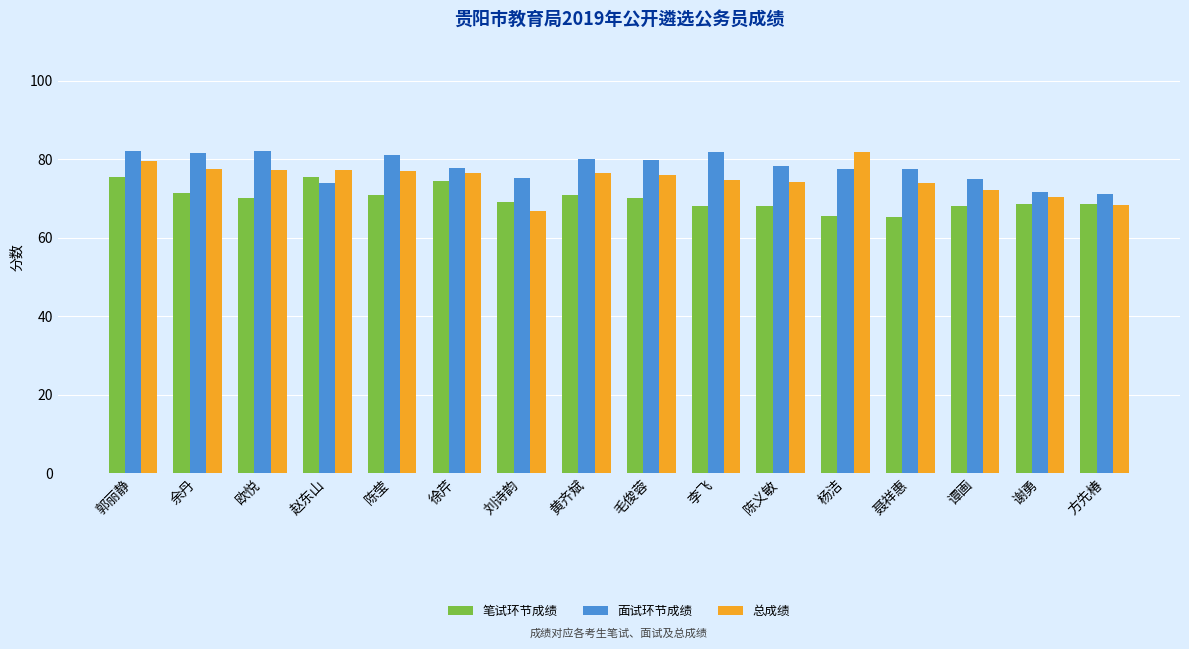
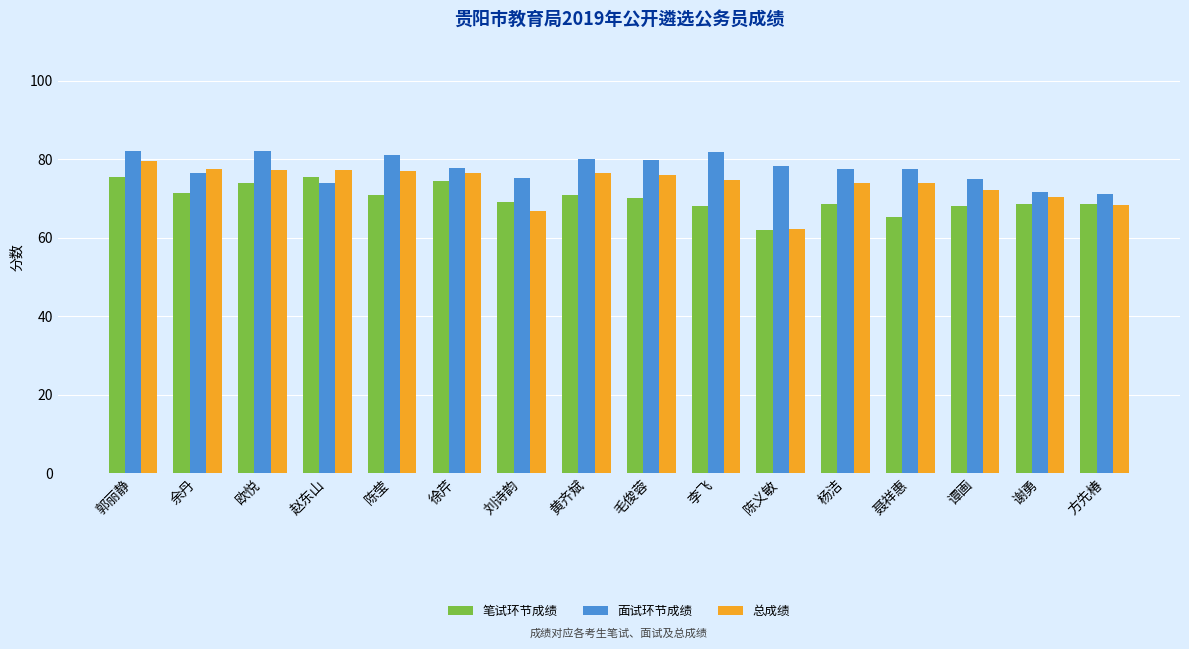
  {
    "笔试环节成绩": {
      "郭丽静": 76,
      "余丹": 72,
-     "欧悦": 70,
+     "欧悦": 74,
      "赵东山": 76,
      "陈莹": 71,
      "徐芹": 75,
      "刘诗韵": 69,
      "黄齐斌": 71,
      "毛俊蓉": 70,
      "李飞": 68,
-     "陈义敏": 68,
-     "杨洁": 66,
+     "陈义敏": 62,
+     "杨洁": 69,
      "聂祥惠": 65,
      "谭画": 68,
      "谢勇": 69,
      "方先椿": 69
    },
    "面试环节成绩": {
      "郭丽静": 82,
-     "余丹": 82,
+     "余丹": 76,
      "欧悦": 82,
      "赵东山": 74,
      "陈莹": 81,
      "徐芹": 78,
      "刘诗韵": 75,
      "黄齐斌": 80,
      "毛俊蓉": 80,
      "李飞": 82,
      "陈义敏": 78,
      "杨洁": 78,
      "聂祥惠": 78,
      "谭画": 75,
      "谢勇": 72,
      "方先椿": 71
    },
    "总成绩": {
      "郭丽静": 80,
      "余丹": 78,
      "欧悦": 77,
      "赵东山": 77,
      "陈莹": 77,
      "徐芹": 76,
      "刘诗韵": 67,
      "黄齐斌": 76,
      "毛俊蓉": 76,
      "李飞": 75,
-     "陈义敏": 74,
-     "杨洁": 82,
+     "陈义敏": 62,
+     "杨洁": 74,
      "聂祥惠": 74,
      "谭画": 72,
      "谢勇": 70,
      "方先椿": 68
    }
  }
